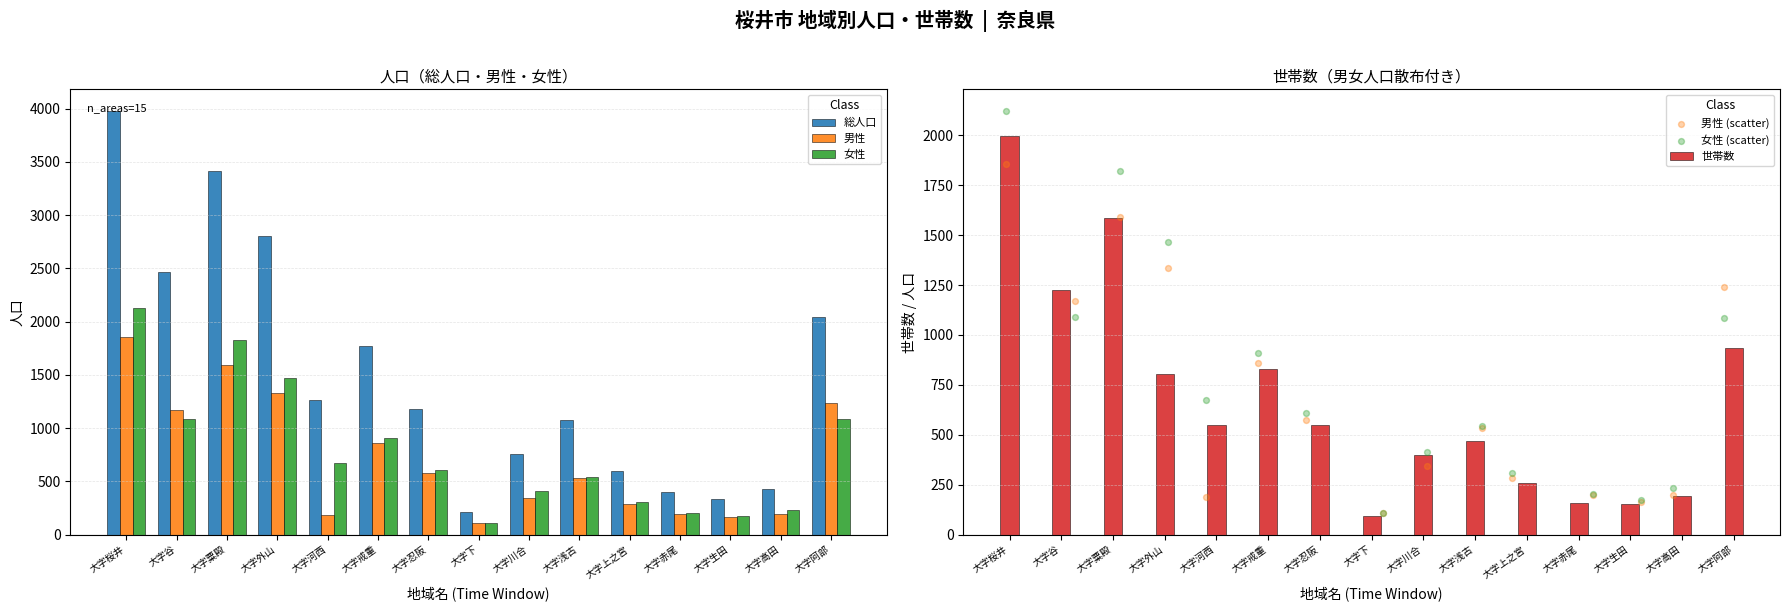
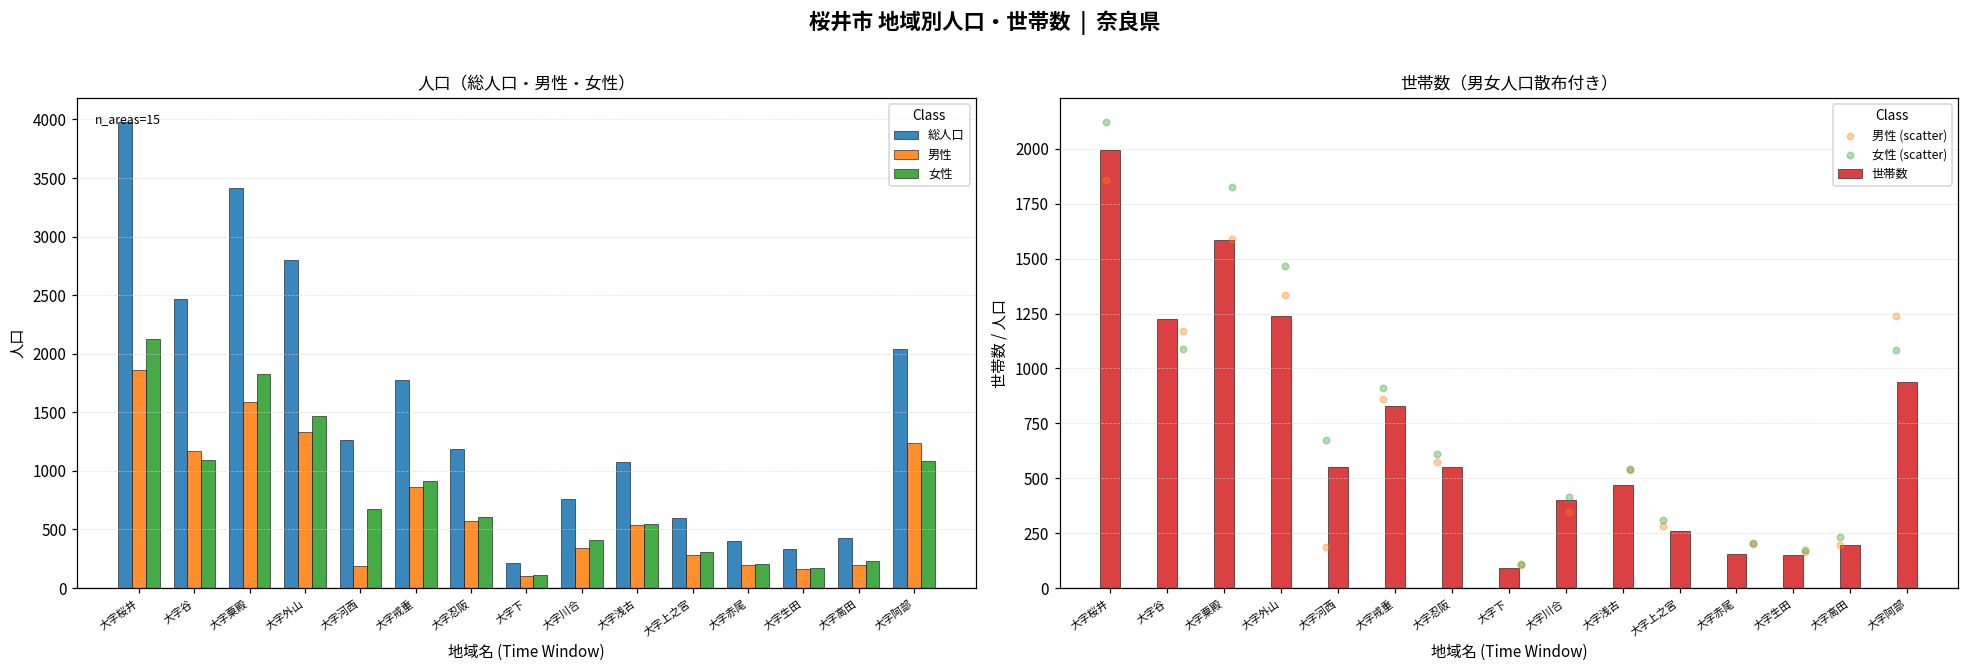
  {
    "人口（総人口・男性・女性）": {
      "総人口": {
        "大字谷": 2470,
        "大字粟殿": 3410,
        "大字外山": 2800,
        "大字河西": 1270,
        "大字戒重": 1770,
        "大字忍阪": 1180,
        "大字下": 210,
        "大字川合": 760,
        "大字浅古": 1080,
        "大字上之宮": 590,
        "大字赤尾": 400,
        "大字生田": 340,
        "大字高田": 430,
        "大字阿部": 2040
      },
      "男性": {
        "大字桜井": 1860,
        "大字谷": 1170,
        "大字粟殿": 1590,
        "大字外山": 1330,
        "大字河西": 190,
        "大字戒重": 860,
        "大字忍阪": 580,
        "大字下": 110,
        "大字川合": 340,
        "大字浅古": 540,
        "大字上之宮": 280,
        "大字赤尾": 200,
        "大字生田": 160,
        "大字高田": 200,
        "大字阿部": 1240
      },
      "女性": {
        "大字桜井": 2120,
        "大字谷": 1090,
        "大字粟殿": 1820,
        "大字外山": 1470,
        "大字河西": 670,
        "大字戒重": 910,
        "大字忍阪": 610,
        "大字下": 110,
        "大字川合": 410,
        "大字浅古": 540,
        "大字上之宮": 310,
        "大字赤尾": 200,
        "大字生田": 170,
        "大字高田": 230,
        "大字阿部": 1090
      }
    },
    "世帯数（男女人口散布付き）": {
      "世帯数": {
        "大字桜井": 2000,
        "大字谷": 1220,
        "大字粟殿": 1590,
-       "大字外山": 810,
+       "大字外山": 1240,
        "大字河西": 550,
        "大字戒重": 830,
        "大字忍阪": 550,
        "大字下": 90,
        "大字川合": 400,
        "大字浅古": 470,
        "大字上之宮": 260,
        "大字赤尾": 160,
        "大字生田": 150,
        "大字高田": 190,
        "大字阿部": 940
      }
    }
  }
